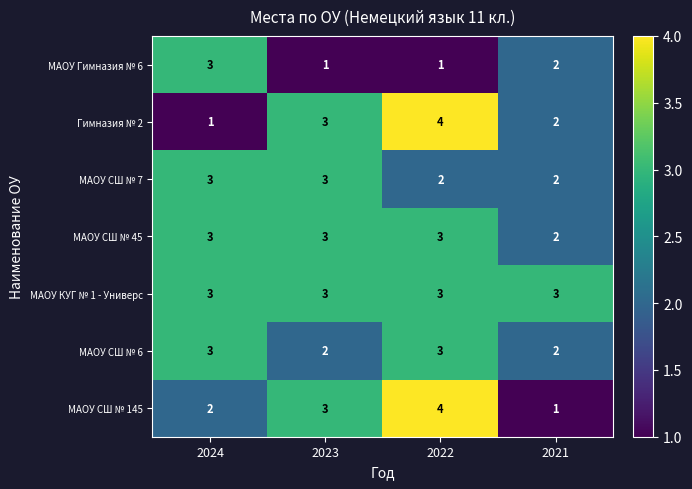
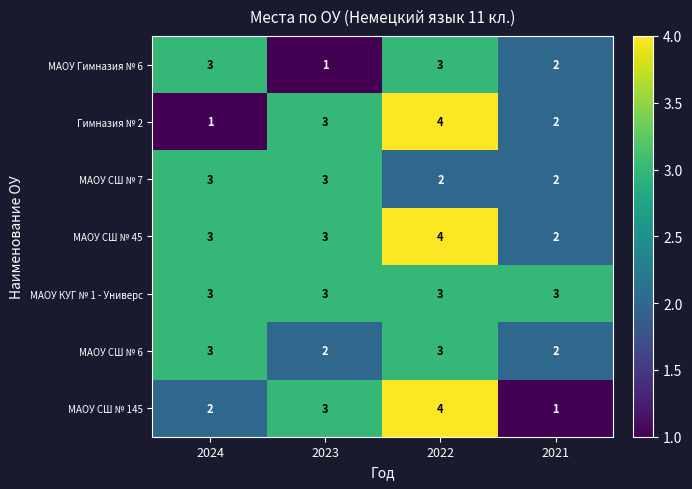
  {
    "МАОУ Гимназия № 6": {
      "2024": 3,
      "2023": 1,
-     "2022": 1,
+     "2022": 3,
      "2021": 2
    },
    "Гимназия № 2": {
      "2024": 1,
      "2023": 3,
      "2022": 4,
      "2021": 2
    },
    "МАОУ СШ № 7": {
      "2024": 3,
      "2023": 3,
      "2022": 2,
      "2021": 2
    },
    "МАОУ СШ № 45": {
      "2024": 3,
      "2023": 3,
-     "2022": 3,
+     "2022": 4,
      "2021": 2
    },
    "МАОУ КУГ № 1 - Универс": {
      "2024": 3,
      "2023": 3,
      "2022": 3,
      "2021": 3
    },
    "МАОУ СШ № 6": {
      "2024": 3,
      "2023": 2,
      "2022": 3,
      "2021": 2
    },
    "МАОУ СШ № 145": {
      "2024": 2,
      "2023": 3,
      "2022": 4,
      "2021": 1
    }
  }
